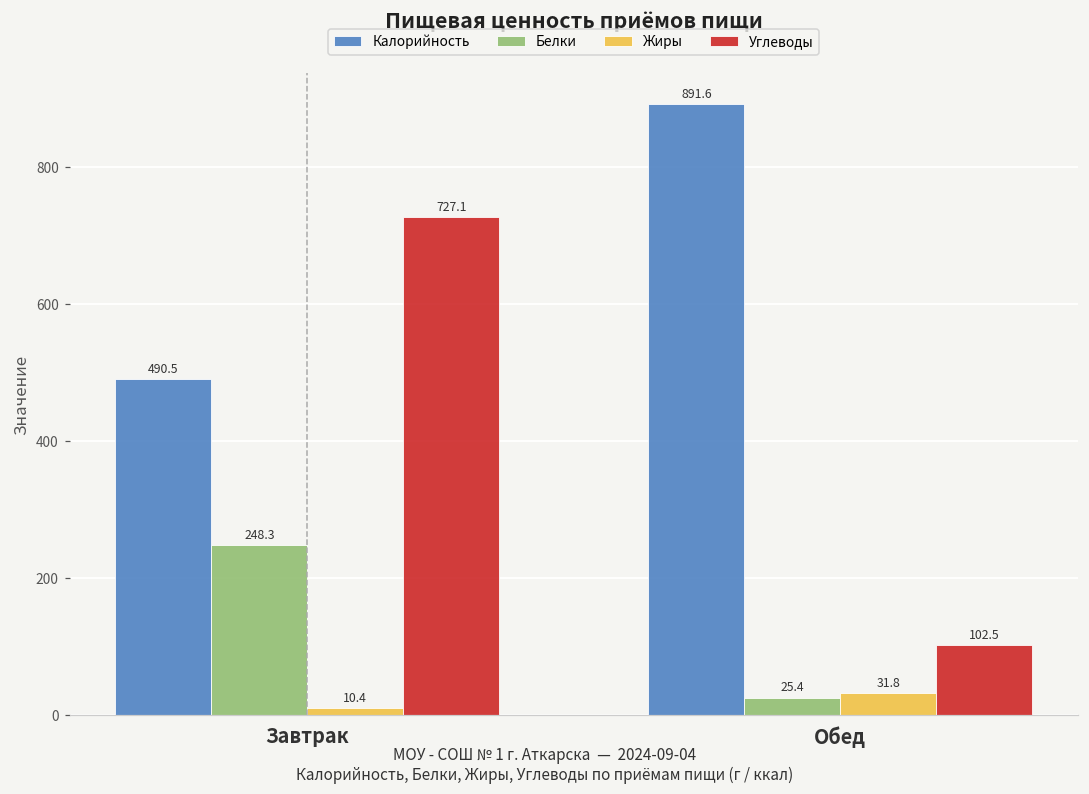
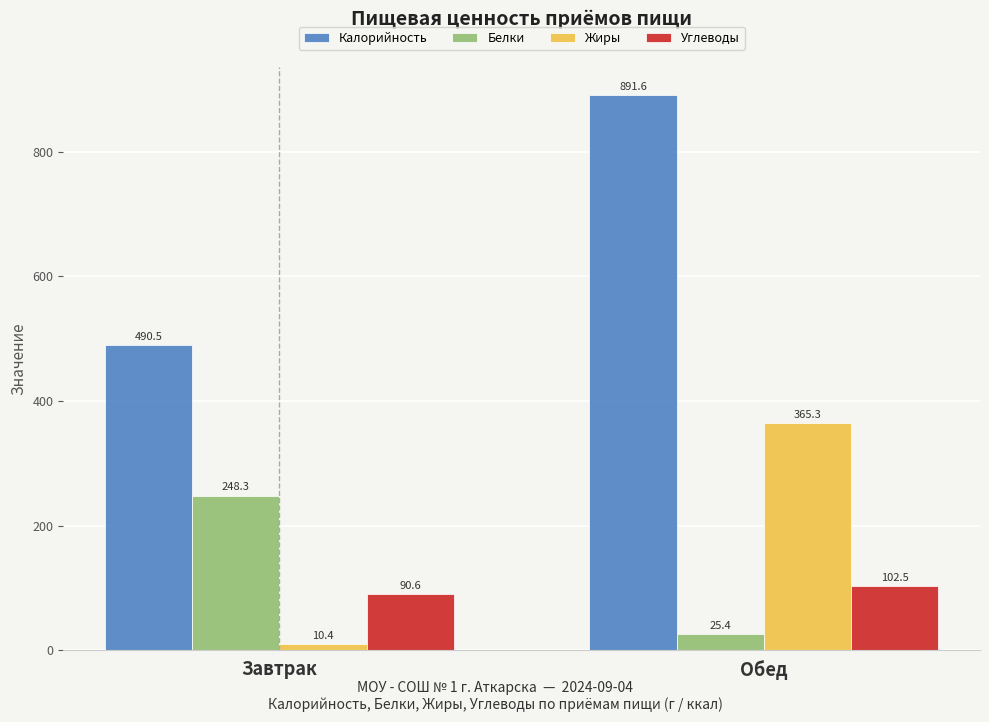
  {
    "Калорийность": {
      "Завтрак": 490.5,
      "Обед": 891.6
    },
    "Белки": {
      "Завтрак": 248.3,
      "Обед": 25.4
    },
    "Жиры": {
      "Завтрак": 10.4,
-     "Обед": 31.8
+     "Обед": 365.3
    },
    "Углеводы": {
-     "Завтрак": 727.1,
+     "Завтрак": 90.6,
      "Обед": 102.5
    }
  }
